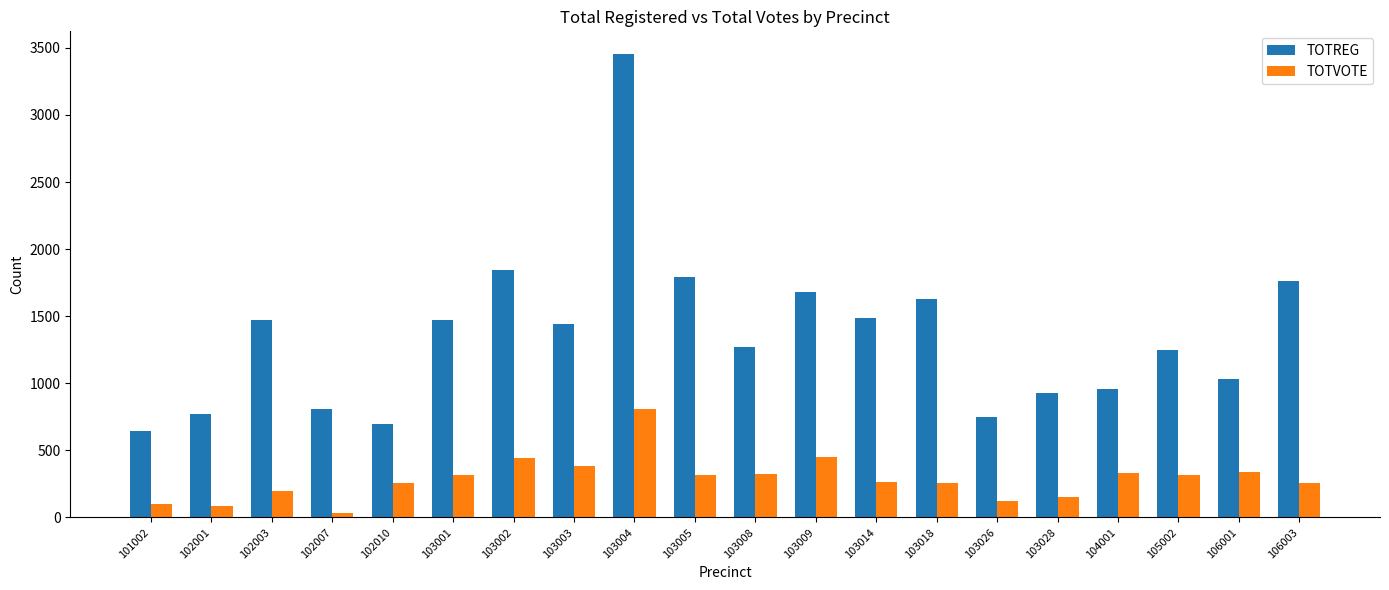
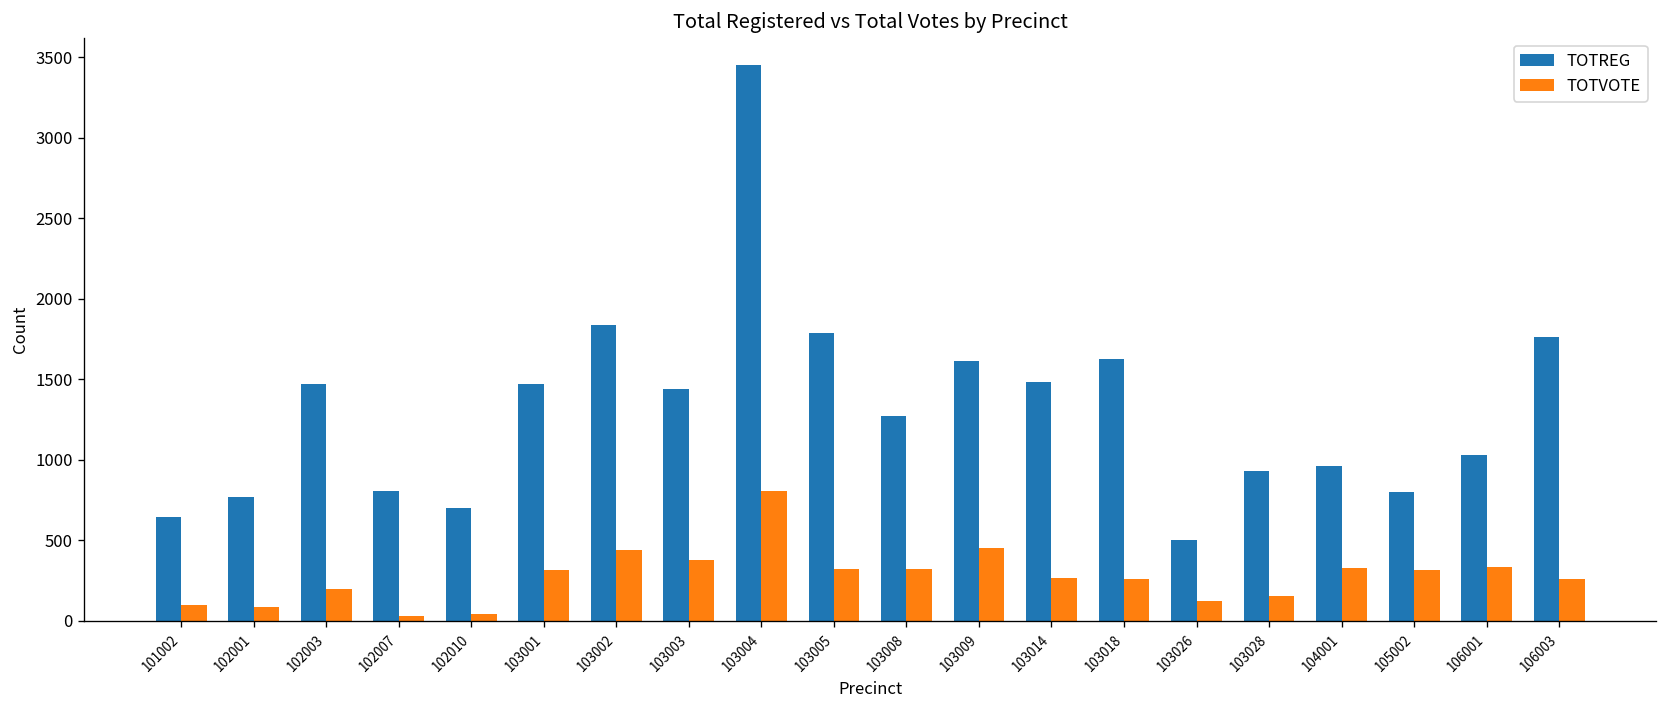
  {
    "TOTREG": {
      "101002": 640,
      "102001": 770,
      "102003": 1470,
      "102007": 810,
      "102010": 700,
      "103001": 1470,
      "103002": 1840,
      "103003": 1440,
      "103004": 3450,
      "103005": 1790,
      "103008": 1270,
-     "103009": 1680,
+     "103009": 1610,
      "103014": 1490,
      "103018": 1630,
-     "103026": 750,
+     "103026": 510,
      "103028": 930,
      "104001": 960,
-     "105002": 1250,
+     "105002": 800,
      "106001": 1030,
      "106003": 1760
    },
    "TOTVOTE": {
      "101002": 100,
      "102001": 90,
      "102003": 200,
      "102007": 30,
-     "102010": 260,
+     "102010": 40,
      "103001": 320,
      "103002": 440,
      "103003": 380,
      "103004": 810,
      "103005": 320,
      "103008": 320,
      "103009": 450,
      "103014": 270,
      "103018": 260,
      "103026": 130,
      "103028": 150,
      "104001": 330,
      "105002": 320,
      "106001": 340,
      "106003": 260
    }
  }
